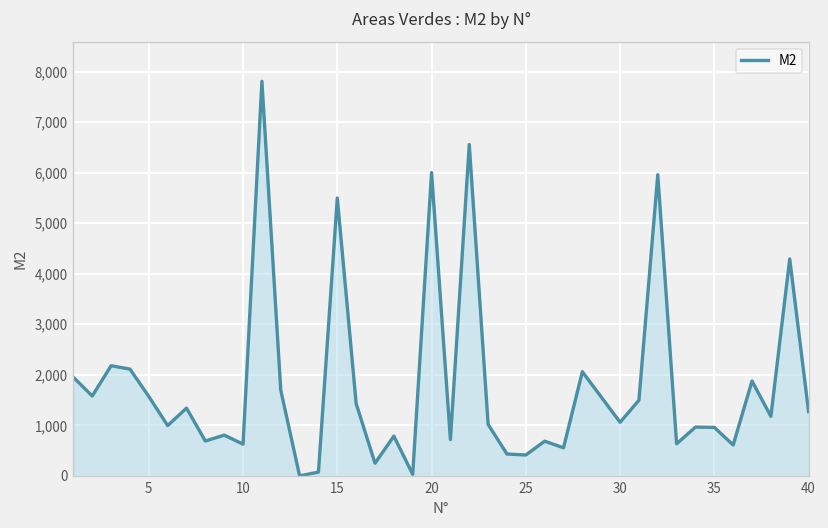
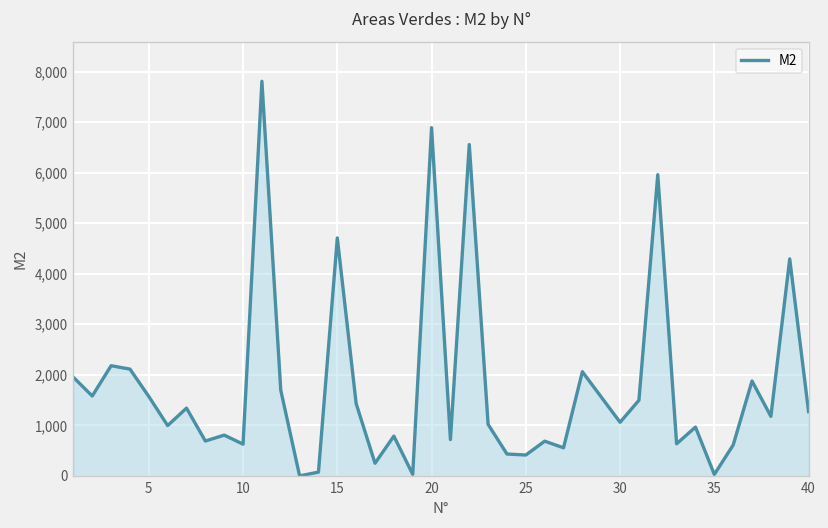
  {
    "5": "1,600",
    "10": "600",
-   "15": "5,500",
-   "20": "6,000",
+   "15": "4,700",
+   "20": "6,900",
    "25": "400",
    "30": "1,100",
-   "35": "1,000",
+   "35": "0",
    "40": "1,300"
  }
